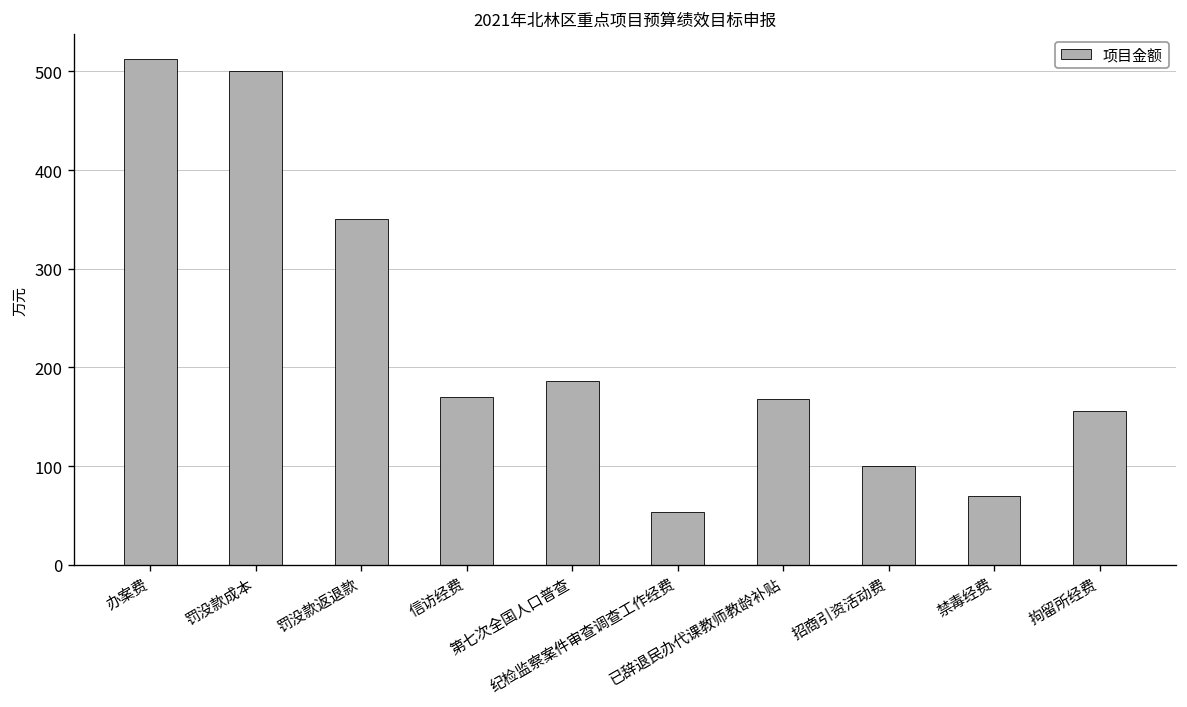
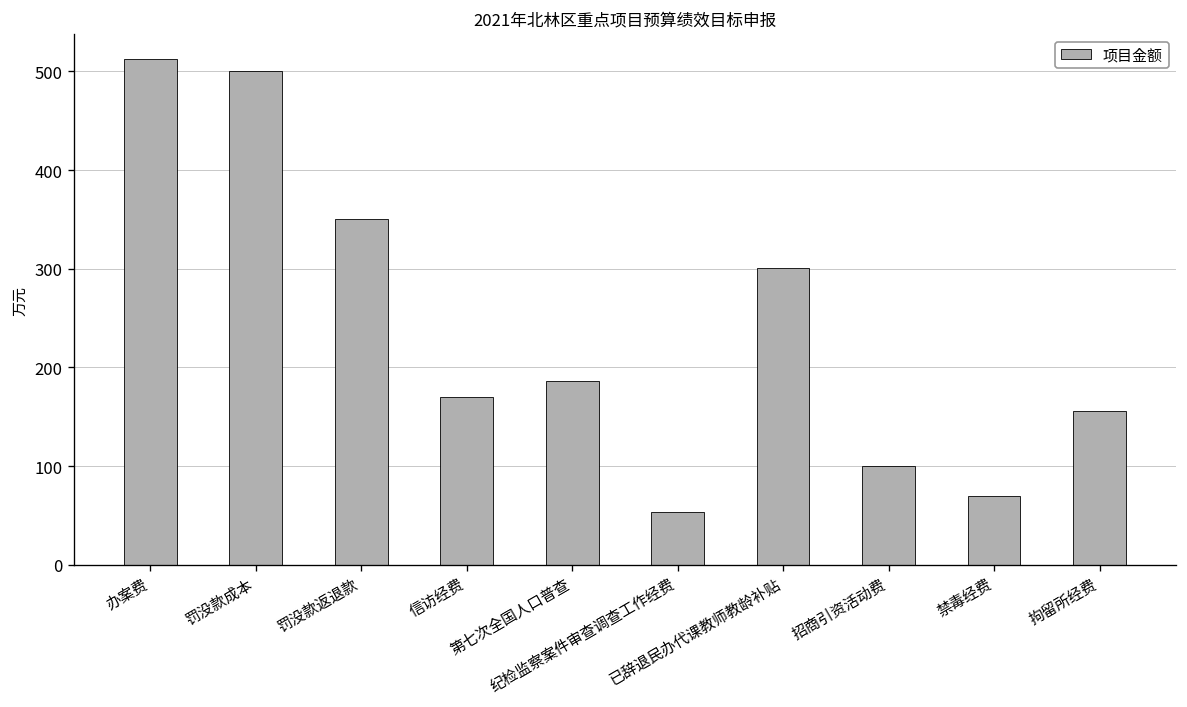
  {
    "办案费": 510,
    "罚没款成本": 500,
    "罚没款返退款": 350,
    "信访经费": 170,
    "第七次全国人口普查": 190,
    "纪检监察案件审查调查工作经费": 50,
-   "已辞退民办代课教师教龄补贴": 170,
+   "已辞退民办代课教师教龄补贴": 300,
    "招商引资活动费": 100,
    "禁毒经费": 70,
    "拘留所经费": 160
  }
